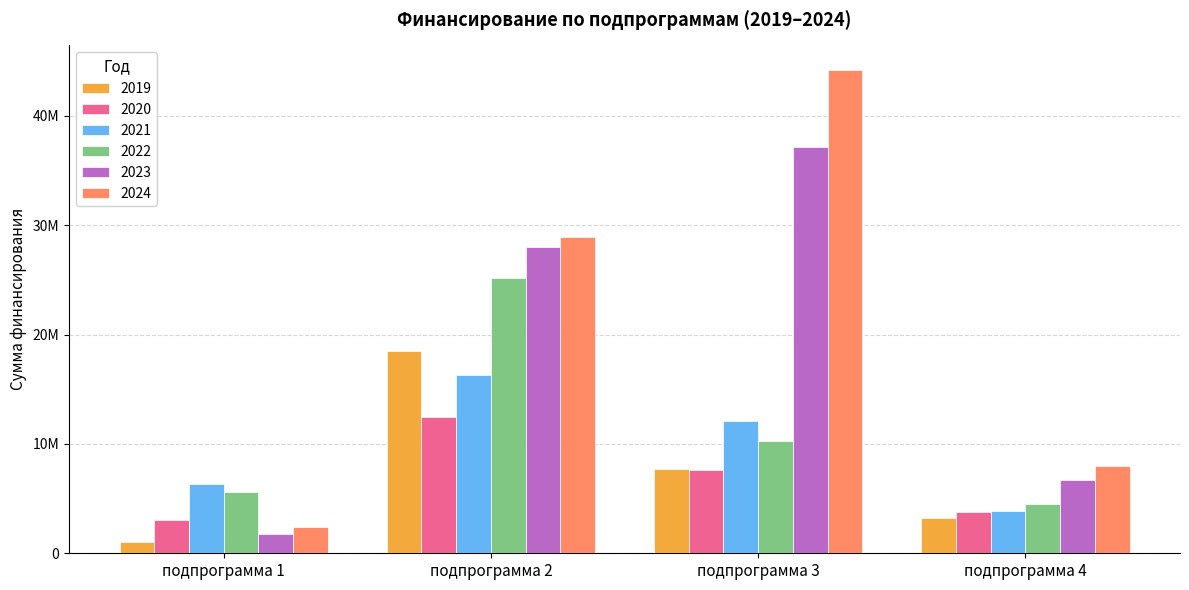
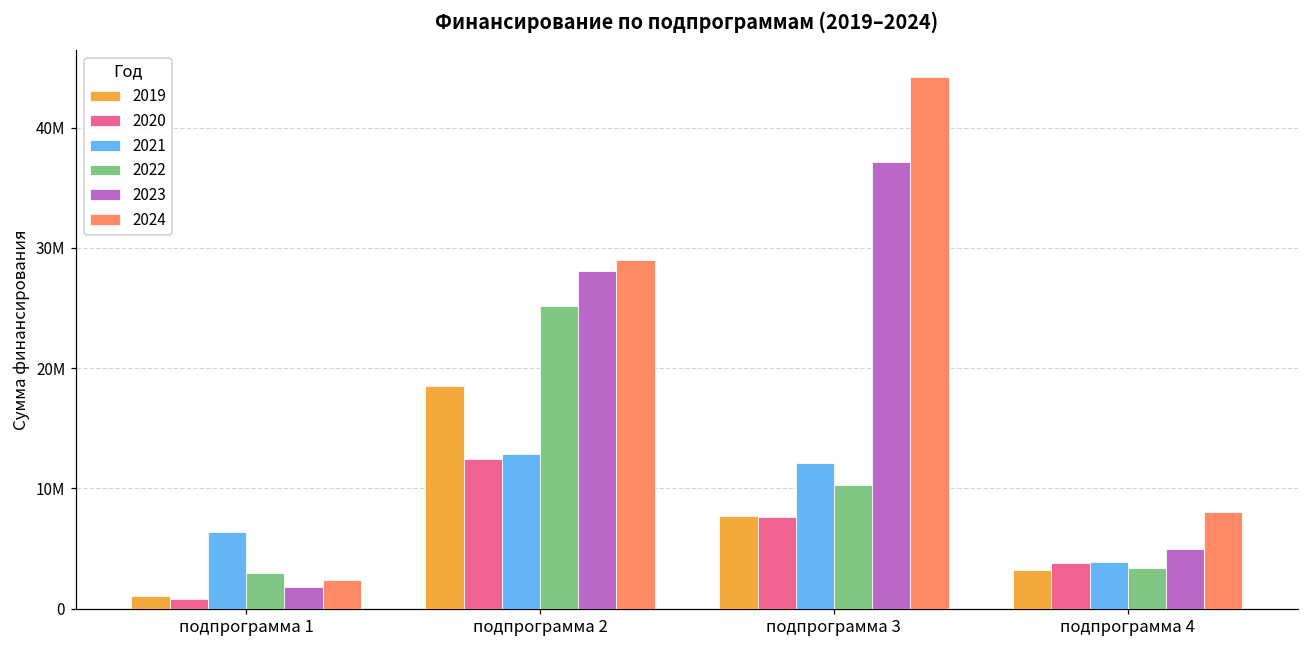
  {
    "2020": {
-     "подпрограмма 1": 3000000,
+     "подпрограмма 1": 800000,
      "подпрограмма 2": 12400000,
      "подпрограмма 3": 7600000,
      "подпрограмма 4": 3800000
    },
    "2021": {
      "подпрограмма 1": 6400000,
-     "подпрограмма 2": 16300000,
+     "подпрограмма 2": 12900000,
      "подпрограмма 3": 12100000,
      "подпрограмма 4": 3900000
    },
    "2022": {
-     "подпрограмма 1": 5600000,
+     "подпрограмма 1": 3000000,
      "подпрограмма 2": 25100000,
      "подпрограмма 3": 10300000,
-     "подпрограмма 4": 4500000
+     "подпрограмма 4": 3400000
    },
    "2023": {
      "подпрограмма 1": 1800000,
      "подпрограмма 2": 28100000,
      "подпрограмма 3": 37100000,
-     "подпрограмма 4": 6700000
+     "подпрограмма 4": 5000000
    }
  }
